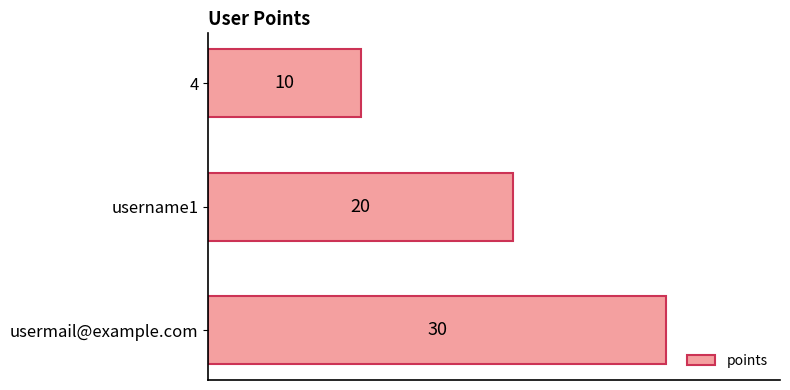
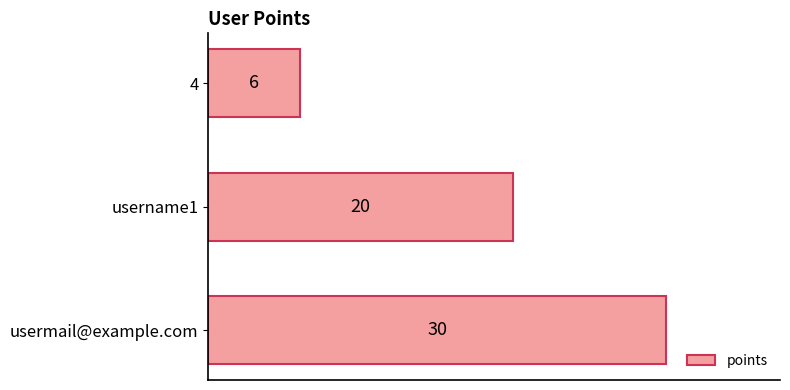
  {
-   "4": 10,
+   "4": 6,
    "username1": 20,
    "usermail@example.com": 30
  }
